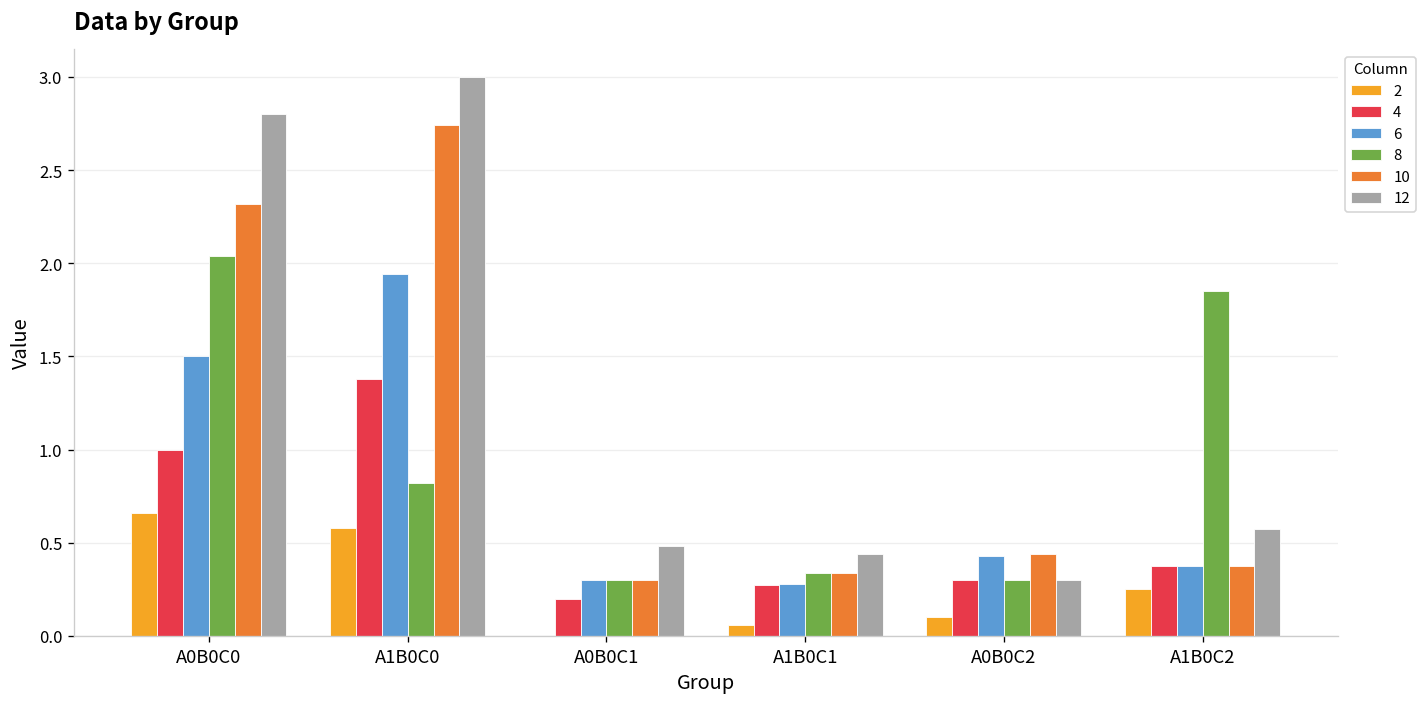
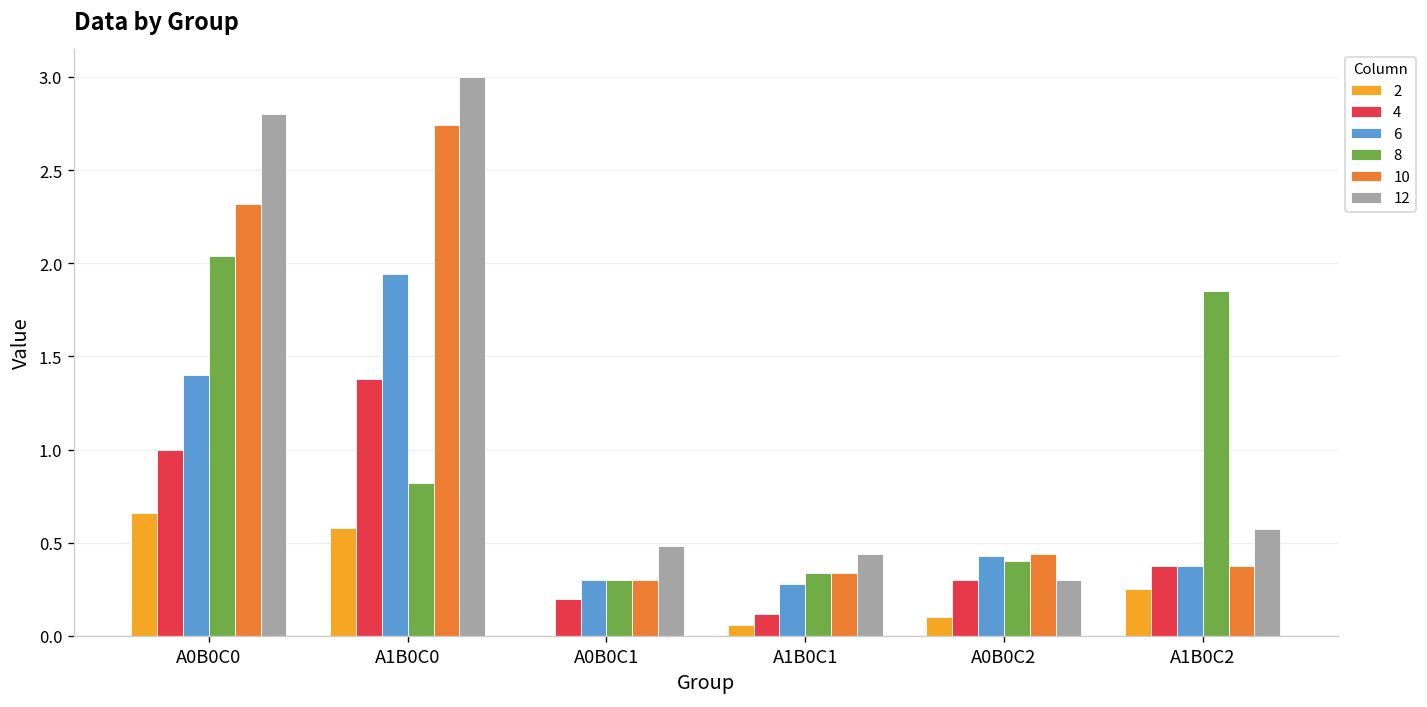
  {
    "4": {
      "A0B0C0": 1.00,
      "A1B0C0": 1.38,
      "A0B0C1": 0.20,
-     "A1B0C1": 0.27,
+     "A1B0C1": 0.12,
      "A0B0C2": 0.30,
      "A1B0C2": 0.38
    },
    "6": {
-     "A0B0C0": 1.5,
+     "A0B0C0": 1.4,
      "A1B0C0": 1.94,
      "A0B0C1": 0.3,
      "A1B0C1": 0.28,
      "A0B0C2": 0.43,
      "A1B0C2": 0.38
    },
    "8": {
      "A0B0C0": 2.04,
      "A1B0C0": 0.82,
      "A0B0C1": 0.3,
      "A1B0C1": 0.34,
-     "A0B0C2": 0.3,
+     "A0B0C2": 0.4,
      "A1B0C2": 1.85
    },
    "12": {
      "A0B0C0": 2.80,
      "A1B0C0": 3.00,
      "A0B0C1": 0.48,
      "A1B0C1": 0.44,
      "A0B0C2": 0.30,
      "A1B0C2": 0.58
    }
  }
